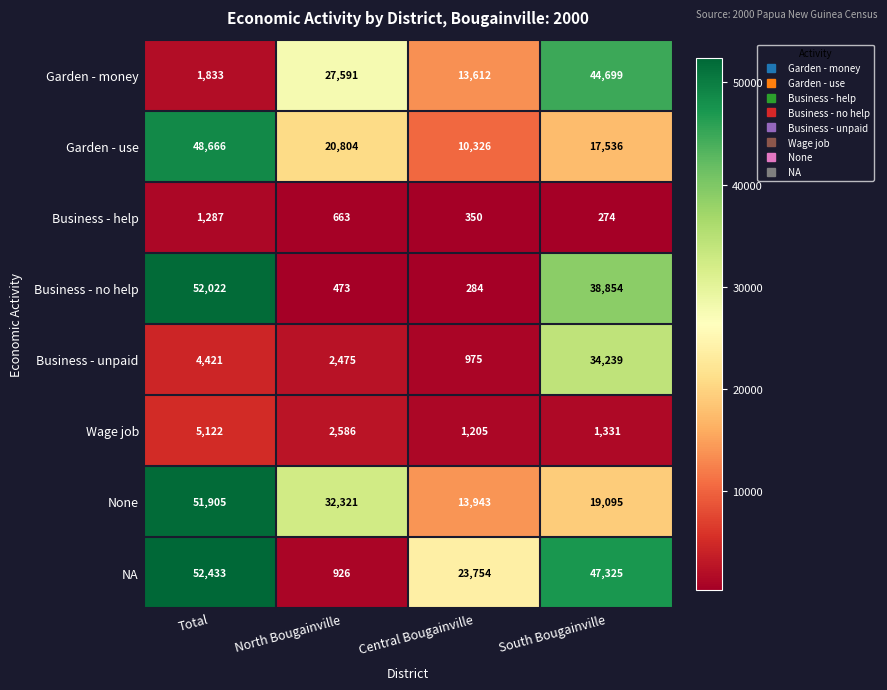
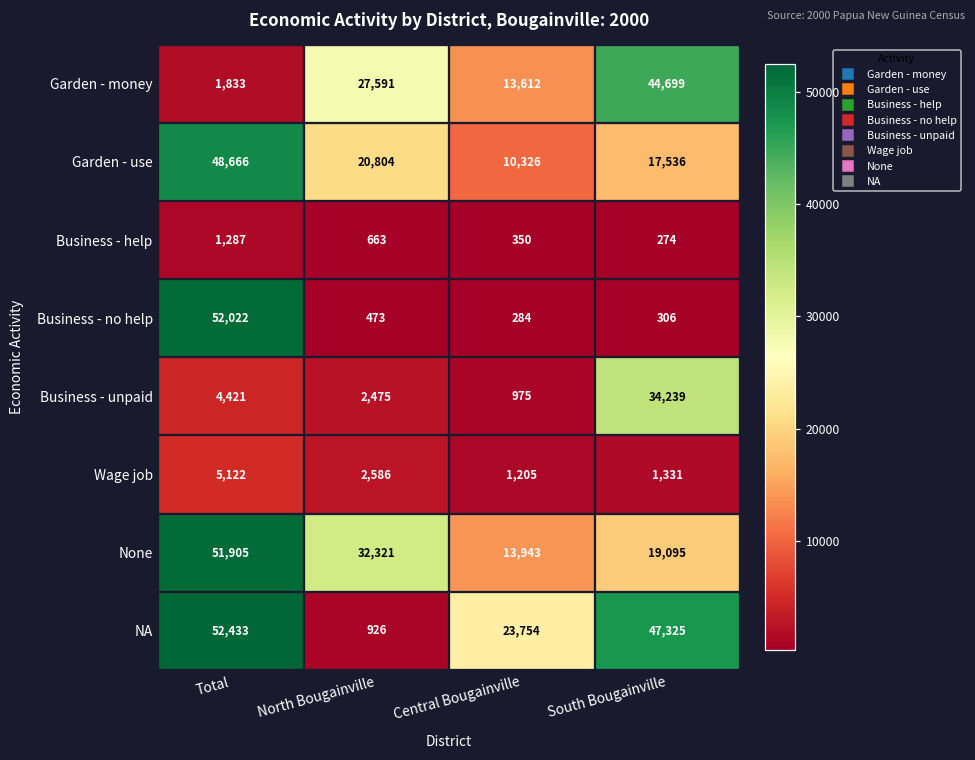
  {
    "Garden - money": {
      "Total": "1,833",
      "North Bougainville": "27,591",
      "Central Bougainville": "13,612",
      "South Bougainville": "44,699"
    },
    "Garden - use": {
      "Total": "48,666",
      "North Bougainville": "20,804",
      "Central Bougainville": "10,326",
      "South Bougainville": "17,536"
    },
    "Business - help": {
      "Total": "1,287",
      "North Bougainville": "663",
      "Central Bougainville": "350",
      "South Bougainville": "274"
    },
    "Business - no help": {
      "Total": "52,022",
      "North Bougainville": "473",
      "Central Bougainville": "284",
-     "South Bougainville": "38,854"
+     "South Bougainville": "306"
    },
    "Business - unpaid": {
      "Total": "4,421",
      "North Bougainville": "2,475",
      "Central Bougainville": "975",
      "South Bougainville": "34,239"
    },
    "Wage job": {
      "Total": "5,122",
      "North Bougainville": "2,586",
      "Central Bougainville": "1,205",
      "South Bougainville": "1,331"
    },
    "None": {
      "Total": "51,905",
      "North Bougainville": "32,321",
      "Central Bougainville": "13,943",
      "South Bougainville": "19,095"
    },
    "NA": {
      "Total": "52,433",
      "North Bougainville": "926",
      "Central Bougainville": "23,754",
      "South Bougainville": "47,325"
    }
  }
